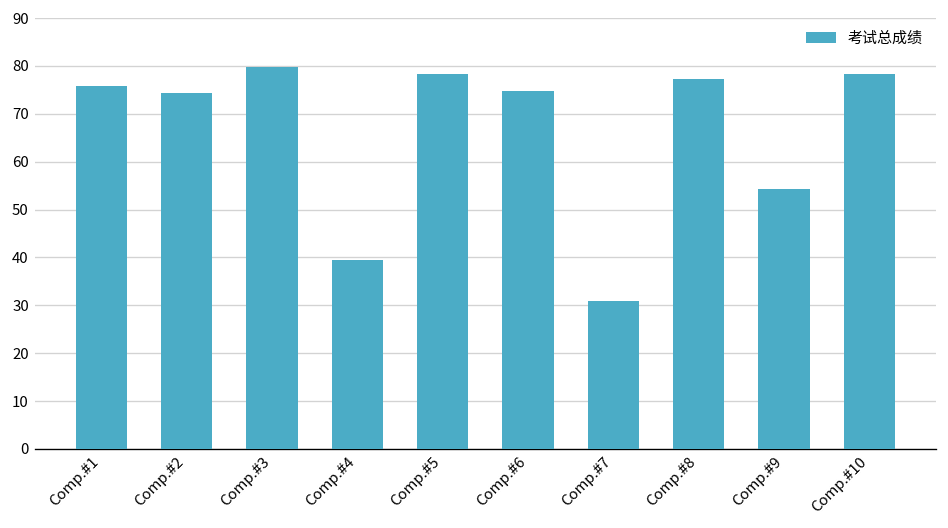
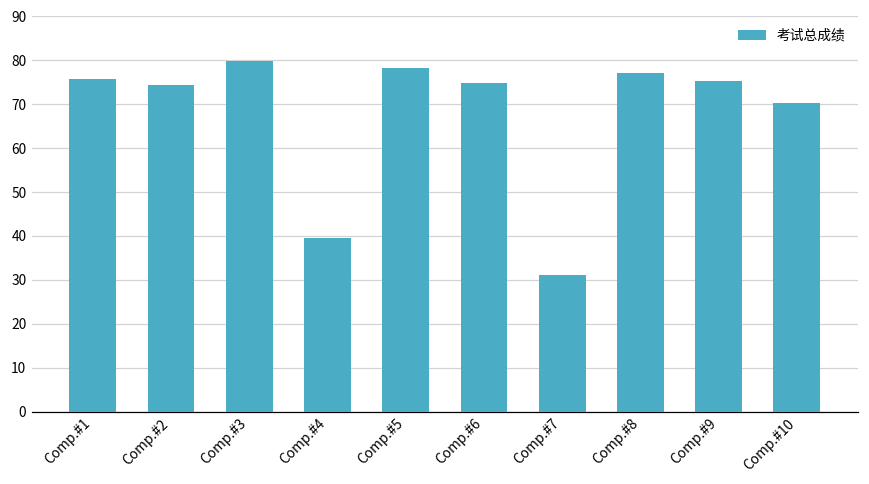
  {
    "Comp.#1": 76,
    "Comp.#2": 74,
    "Comp.#3": 80,
    "Comp.#4": 40,
    "Comp.#5": 78,
    "Comp.#6": 75,
    "Comp.#7": 31,
    "Comp.#8": 77,
-   "Comp.#9": 54,
-   "Comp.#10": 78
+   "Comp.#9": 75,
+   "Comp.#10": 70
  }
